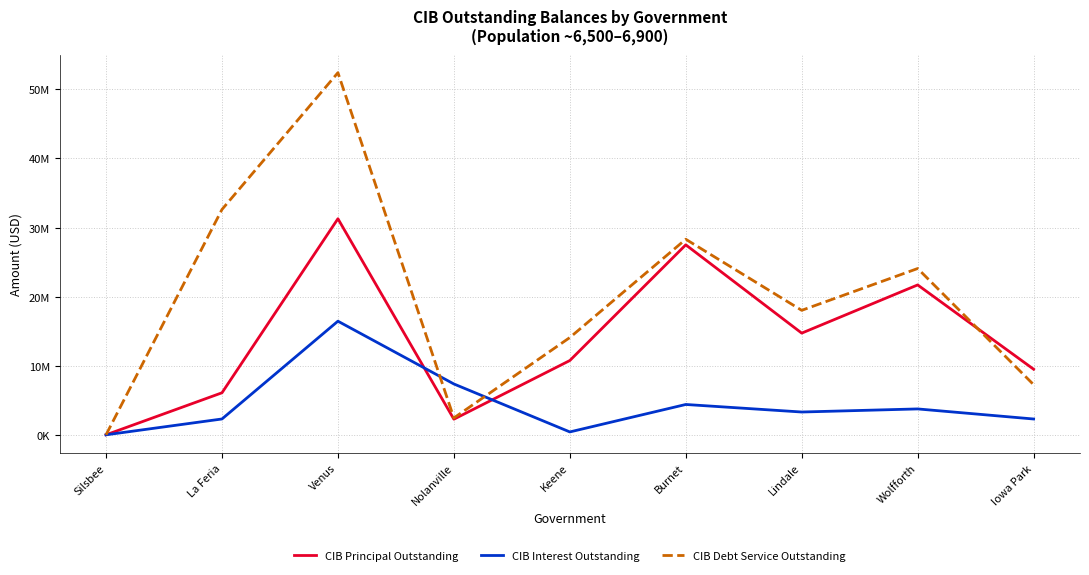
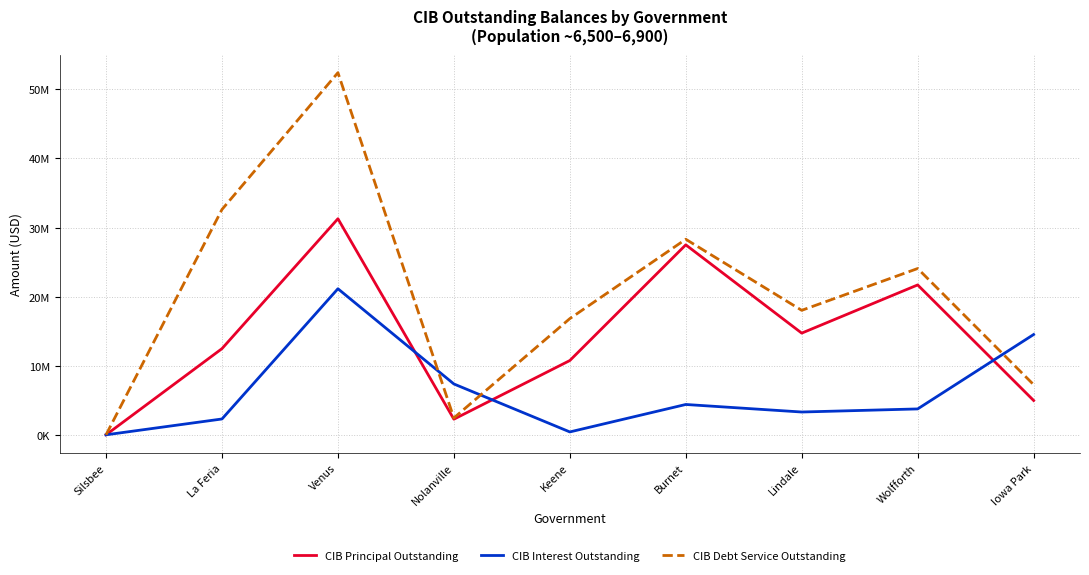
  {
    "CIB Principal Outstanding": {
-     "La Feria": 6000000,
+     "La Feria": 12000000,
      "Venus": 31000000,
      "Keene": 11000000,
      "Burnet": 28000000,
      "Lindale": 15000000,
      "Wolfforth": 22000000,
-     "Iowa Park": 9000000
+     "Iowa Park": 5000000
    },
    "CIB Interest Outstanding": {
      "La Feria": 2000000,
-     "Venus": 16000000,
+     "Venus": 21000000,
      "Nolanville": 7000000,
      "Keene": 0,
      "Burnet": 4000000,
      "Lindale": 3000000,
      "Wolfforth": 4000000,
-     "Iowa Park": 2000000
+     "Iowa Park": 15000000
    },
    "CIB Debt Service Outstanding": {
      "La Feria": 33000000,
      "Venus": 52000000,
-     "Keene": 14000000,
+     "Keene": 17000000,
      "Burnet": 28000000,
      "Lindale": 18000000,
      "Wolfforth": 24000000,
      "Iowa Park": 7000000
    }
  }
